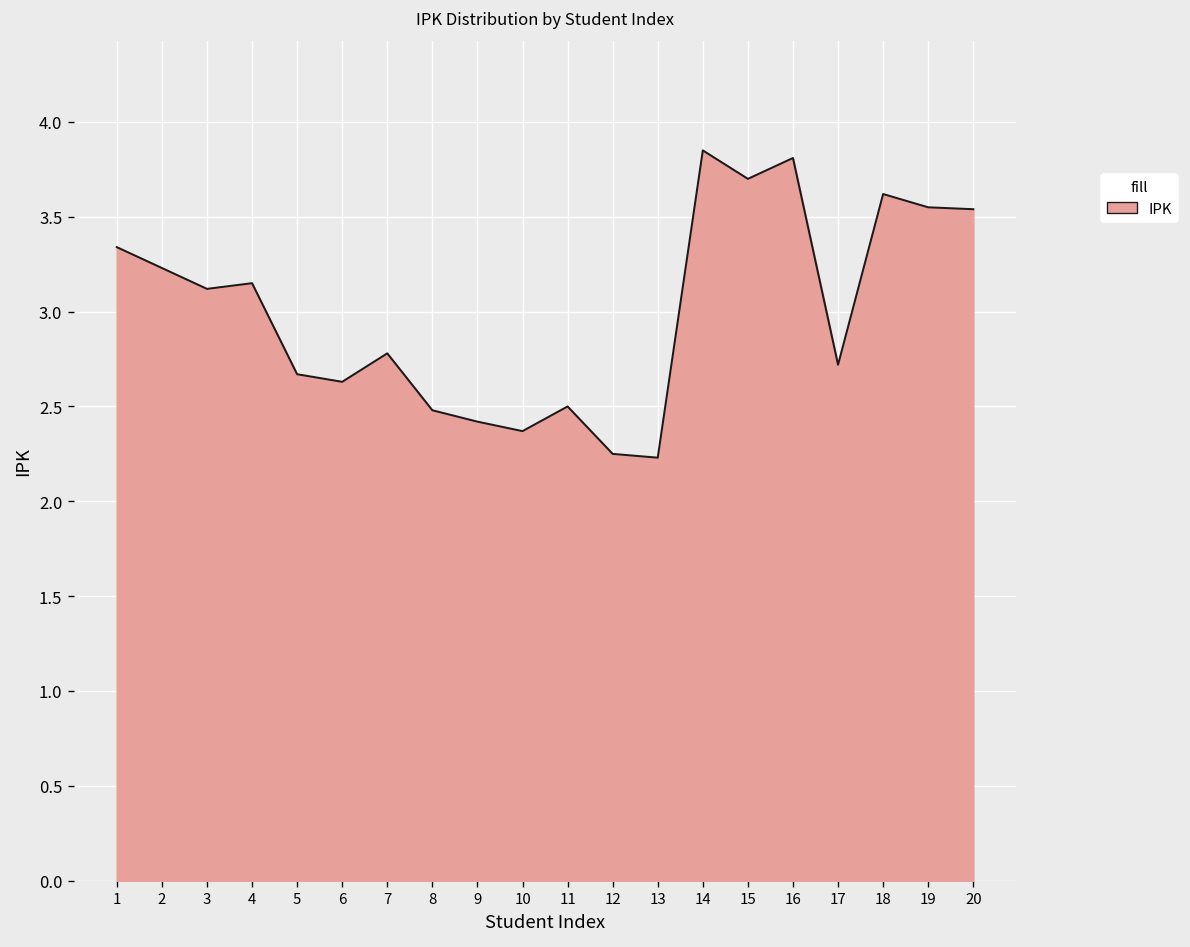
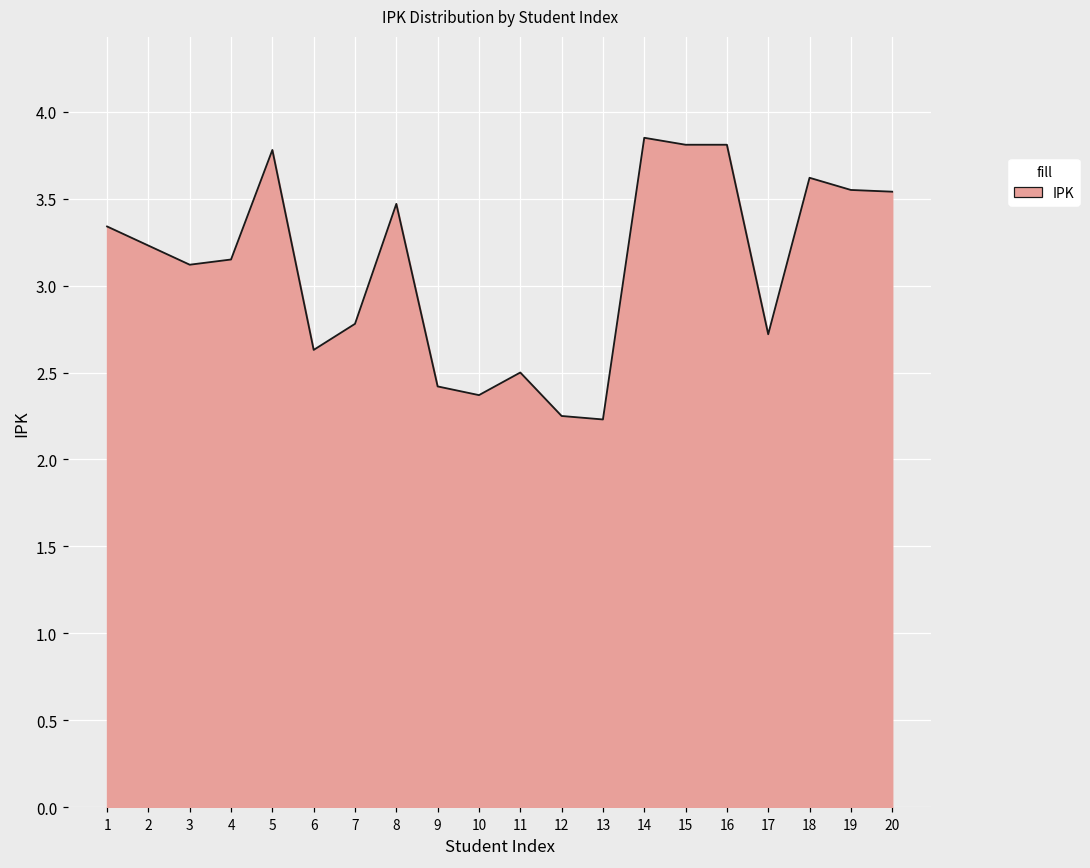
  {
    "1": 3.34,
    "2": 3.23,
    "3": 3.12,
    "4": 3.15,
-   "5": 2.67,
+   "5": 3.78,
    "6": 2.63,
    "7": 2.78,
-   "8": 2.48,
+   "8": 3.47,
    "9": 2.42,
    "10": 2.37,
    "11": 2.50,
    "12": 2.25,
    "13": 2.23,
    "14": 3.85,
-   "15": 3.70,
+   "15": 3.81,
    "16": 3.81,
    "17": 2.72,
    "18": 3.62,
    "19": 3.55,
    "20": 3.54
  }
